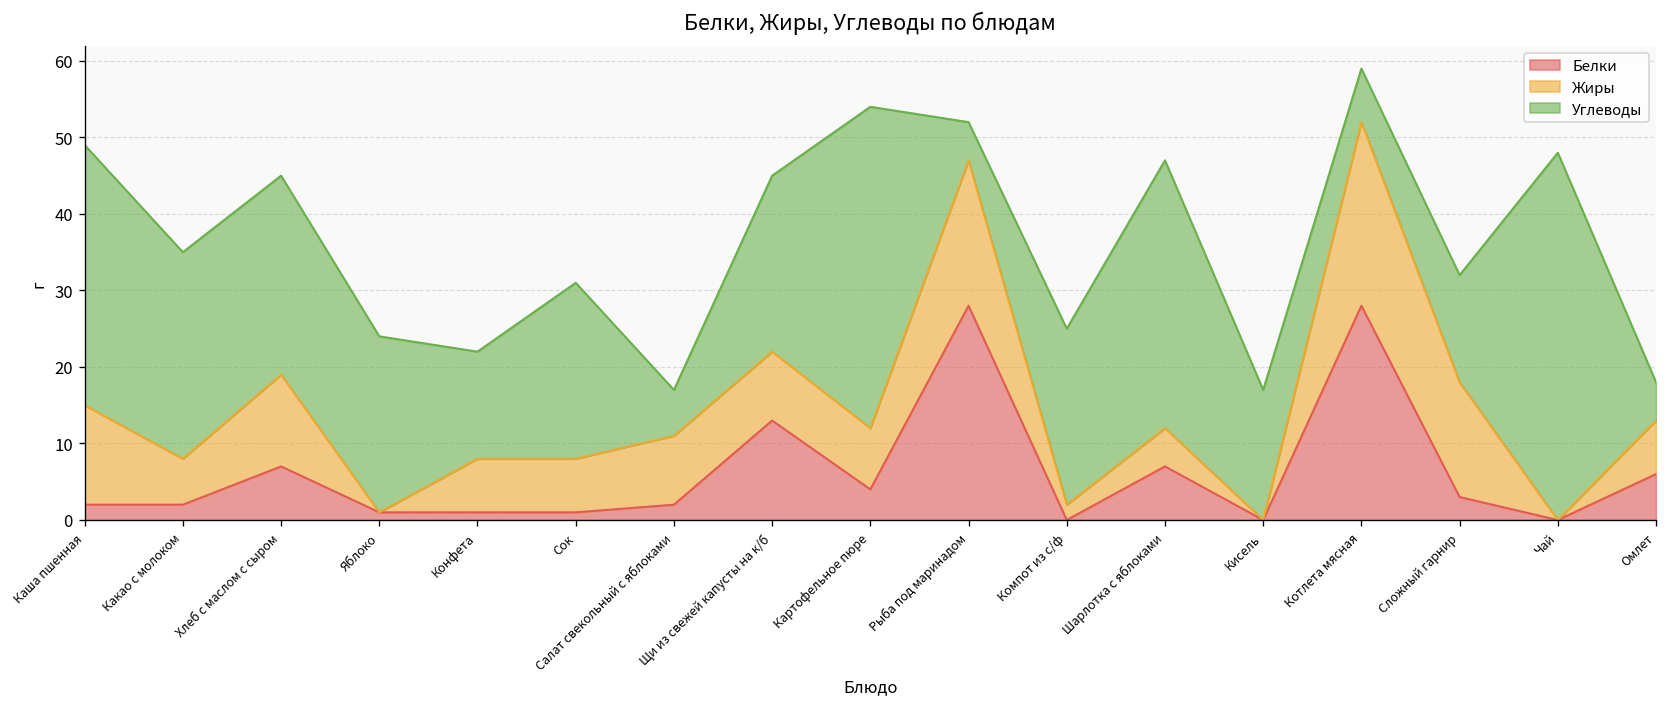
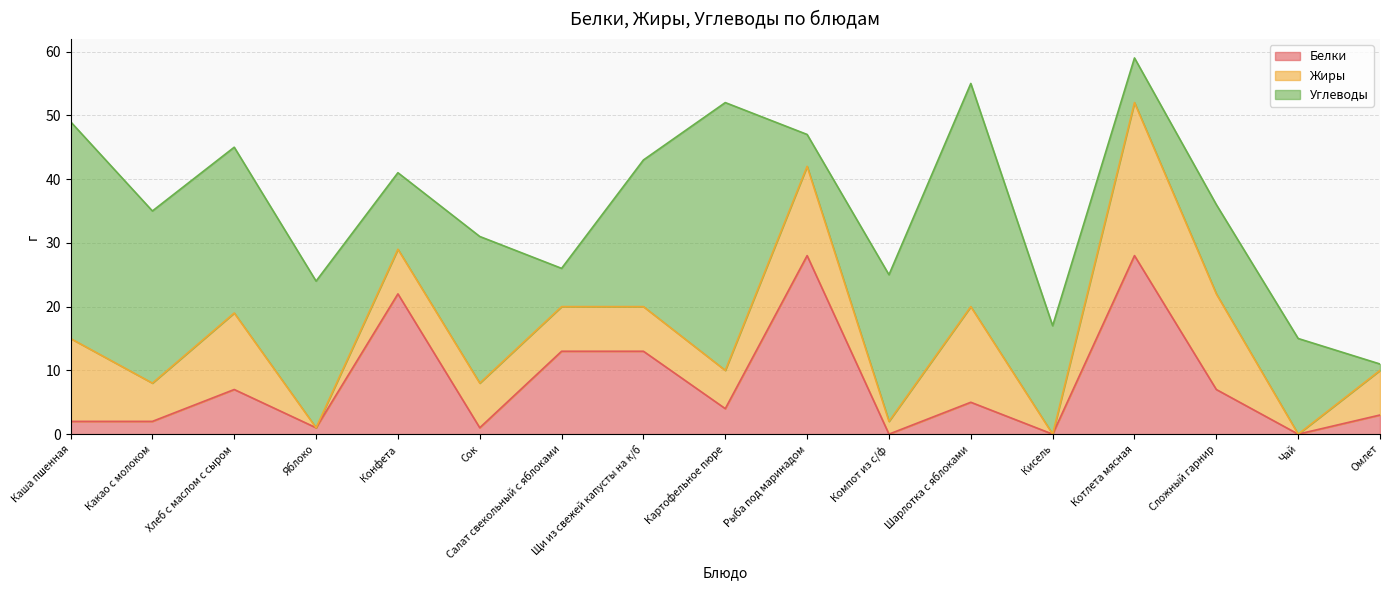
  {
    "Белки": {
      "Каша пшенная": 2,
      "Какао с молоком": 2,
      "Хлеб с маслом с сыром": 7,
-     "Конфета": 1,
+     "Конфета": 22,
      "Сок": 1,
-     "Салат свекольный с яблоками": 2,
+     "Салат свекольный с яблоками": 13,
      "Щи из свежей капусты на к/б": 13,
      "Картофельное пюре": 4,
      "Рыба под маринадом": 28,
      "Компот из с/ф": 0,
-     "Шарлотка с яблоками": 7,
+     "Шарлотка с яблоками": 5,
      "Котлета мясная": 28,
-     "Сложный гарнир": 3,
-     "Омлет": 6
+     "Сложный гарнир": 7,
+     "Омлет": 3
    },
    "Жиры": {
      "Каша пшенная": 13,
      "Какао с молоком": 6,
      "Хлеб с маслом с сыром": 12,
      "Конфета": 7,
      "Сок": 7,
-     "Салат свекольный с яблоками": 9,
-     "Щи из свежей капусты на к/б": 9,
-     "Картофельное пюре": 8,
-     "Рыба под маринадом": 19,
+     "Салат свекольный с яблоками": 7,
+     "Щи из свежей капусты на к/б": 7,
+     "Картофельное пюре": 6,
+     "Рыба под маринадом": 14,
      "Компот из с/ф": 2,
-     "Шарлотка с яблоками": 5,
+     "Шарлотка с яблоками": 15,
      "Котлета мясная": 24,
      "Сложный гарнир": 15,
      "Омлет": 7
    },
    "Углеводы": {
      "Каша пшенная": 34,
      "Какао с молоком": 27,
      "Хлеб с маслом с сыром": 26,
      "Яблоко": 23,
-     "Конфета": 14,
+     "Конфета": 12,
      "Сок": 23,
      "Салат свекольный с яблоками": 6,
      "Щи из свежей капусты на к/б": 23,
      "Картофельное пюре": 42,
      "Рыба под маринадом": 5,
      "Компот из с/ф": 23,
      "Шарлотка с яблоками": 35,
      "Кисель": 17,
      "Котлета мясная": 7,
      "Сложный гарнир": 14,
-     "Чай": 48,
-     "Омлет": 5
+     "Чай": 15,
+     "Омлет": 1
    }
  }
